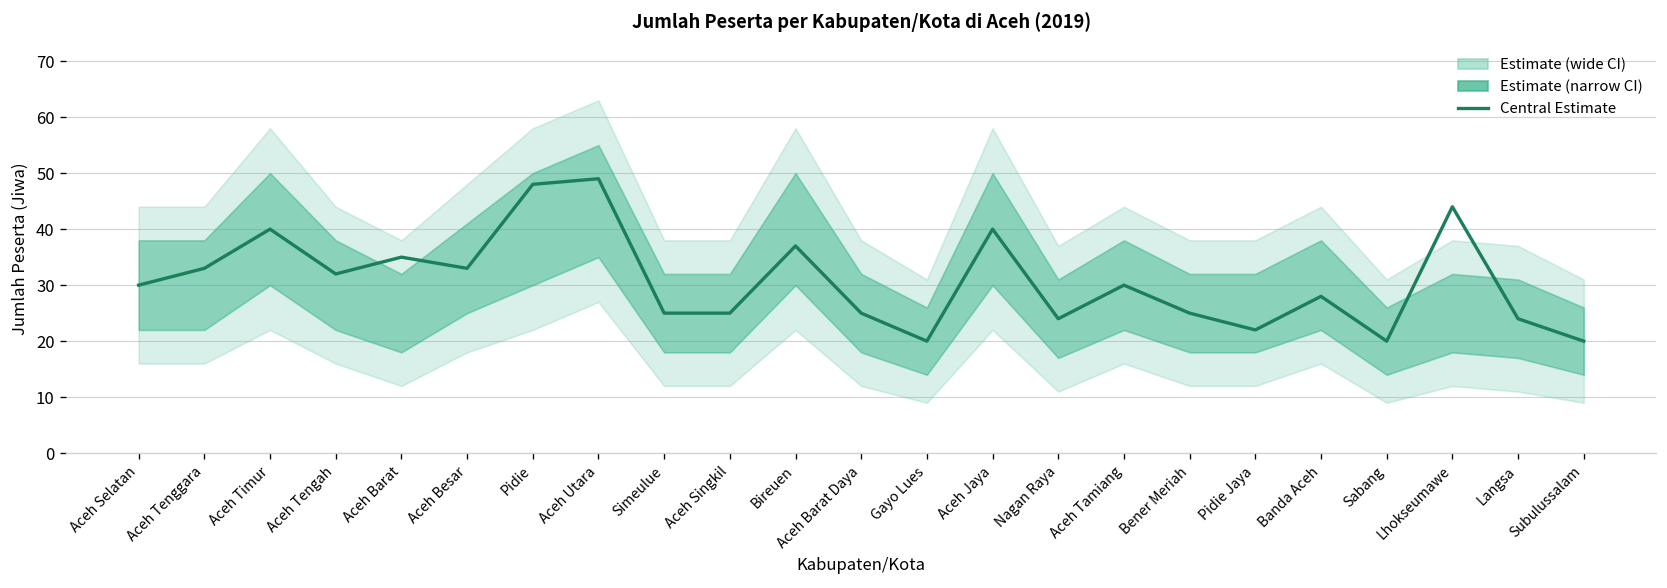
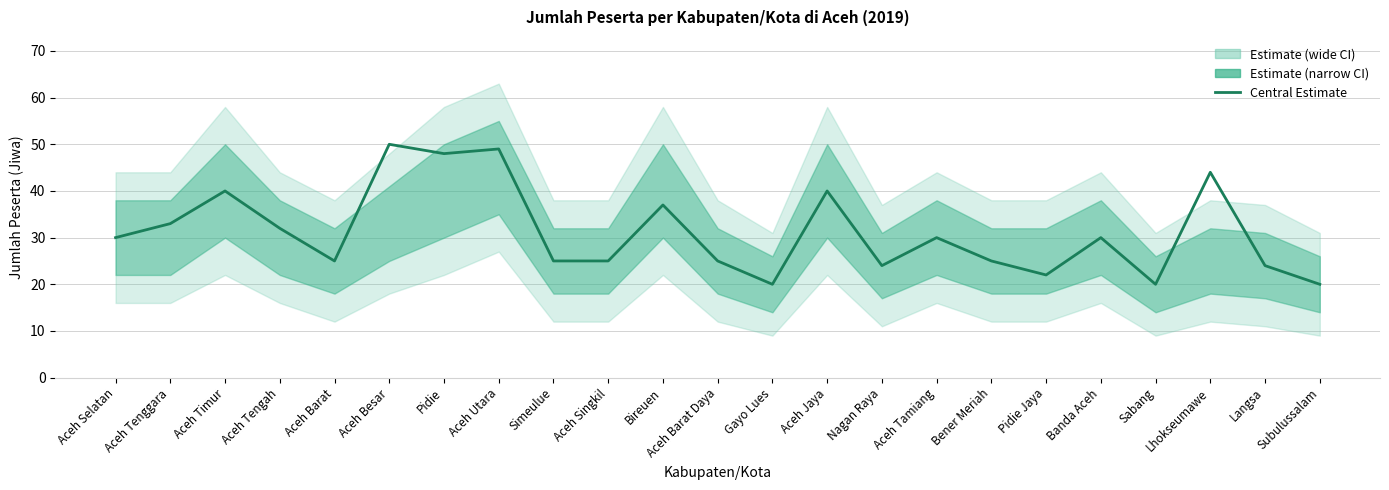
  {
    "Central Estimate": {
      "Aceh Selatan": 30,
      "Aceh Tenggara": 33,
      "Aceh Timur": 40,
      "Aceh Tengah": 32,
-     "Aceh Barat": 35,
-     "Aceh Besar": 33,
+     "Aceh Barat": 25,
+     "Aceh Besar": 50,
      "Pidie": 48,
      "Aceh Utara": 49,
      "Simeulue": 25,
      "Aceh Singkil": 25,
      "Bireuen": 37,
      "Aceh Barat Daya": 25,
      "Gayo Lues": 20,
      "Aceh Jaya": 40,
      "Nagan Raya": 24,
      "Aceh Tamiang": 30,
      "Bener Meriah": 25,
      "Pidie Jaya": 22,
-     "Banda Aceh": 28,
+     "Banda Aceh": 30,
      "Sabang": 20,
      "Lhokseumawe": 44,
      "Langsa": 24,
      "Subulussalam": 20
    }
  }
